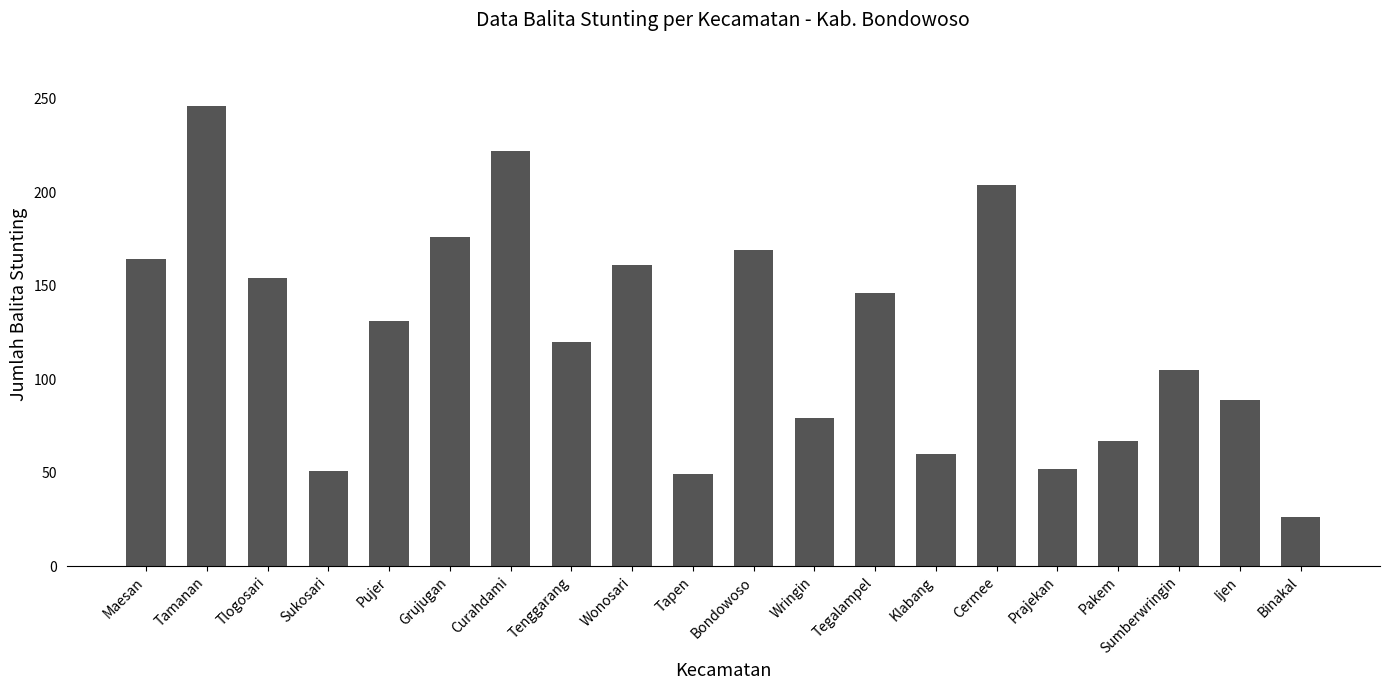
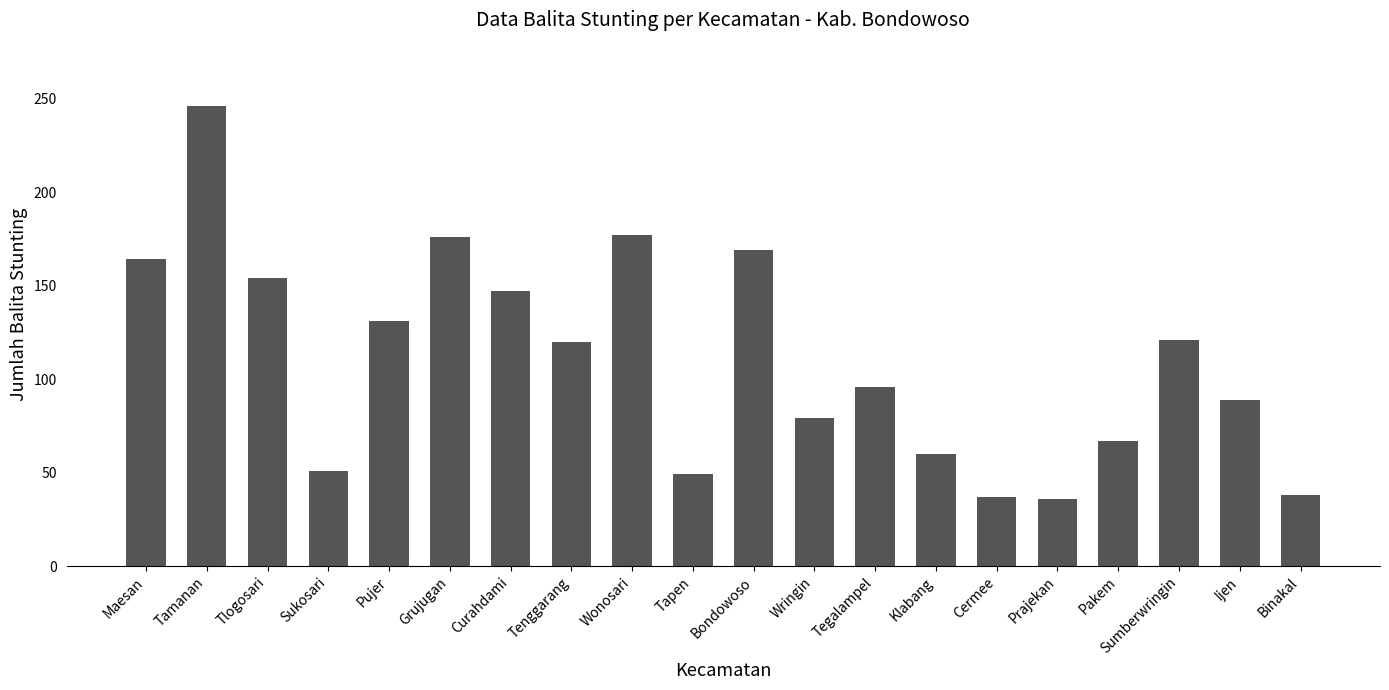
  {
    "Maesan": 164,
    "Tamanan": 246,
    "Tlogosari": 154,
    "Sukosari": 51,
    "Pujer": 131,
    "Grujugan": 176,
-   "Curahdami": 222,
+   "Curahdami": 147,
    "Tenggarang": 120,
-   "Wonosari": 161,
+   "Wonosari": 177,
    "Tapen": 49,
    "Bondowoso": 169,
    "Wringin": 79,
-   "Tegalampel": 146,
+   "Tegalampel": 96,
    "Klabang": 60,
-   "Cermee": 204,
-   "Prajekan": 52,
+   "Cermee": 37,
+   "Prajekan": 36,
    "Pakem": 67,
-   "Sumberwringin": 105,
+   "Sumberwringin": 121,
    "Ijen": 89,
-   "Binakal": 26
+   "Binakal": 38
  }
